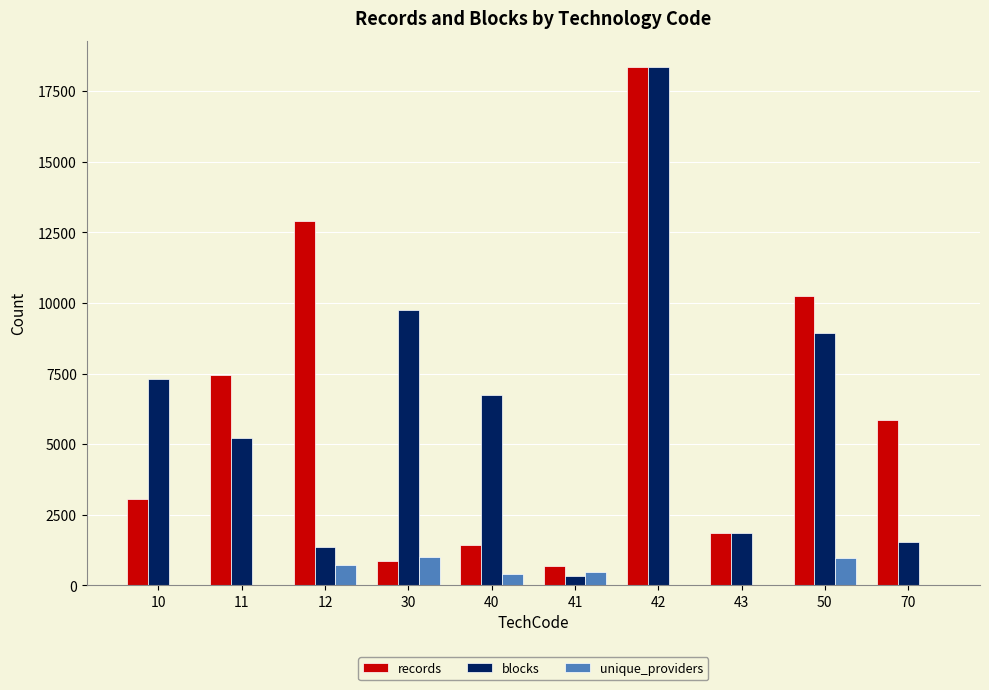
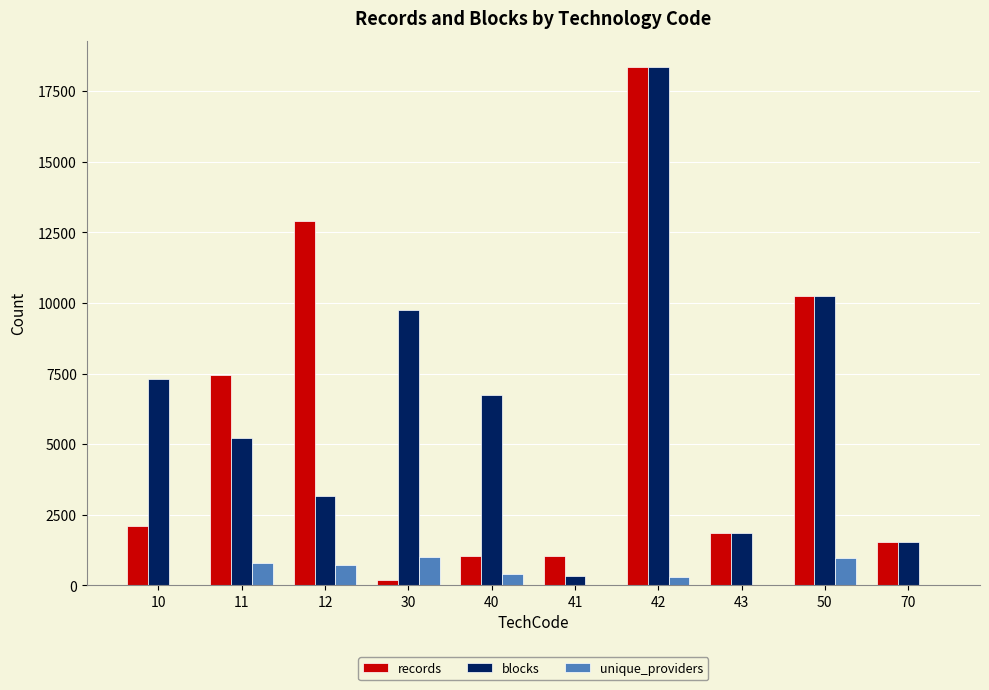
  {
    "records": {
-     "10": 3100,
+     "10": 2100,
      "11": 7400,
      "12": 12900,
-     "30": 900,
-     "40": 1400,
-     "41": 700,
+     "30": 200,
+     "40": 1100,
+     "41": 1000,
      "42": 18400,
      "43": 1900,
      "50": 10300,
-     "70": 5900
+     "70": 1500
    },
    "blocks": {
      "10": 7300,
      "11": 5200,
-     "12": 1400,
+     "12": 3200,
      "30": 9700,
      "40": 6800,
      "41": 300,
      "42": 18400,
      "43": 1900,
-     "50": 9000,
+     "50": 10300,
      "70": 1500
    },
    "unique_providers": {
-     "11": 0,
+     "11": 800,
      "12": 700,
      "30": 1000,
      "40": 400,
-     "41": 500,
-     "42": 0,
+     "41": 0,
+     "42": 300,
      "50": 1000
    }
  }
